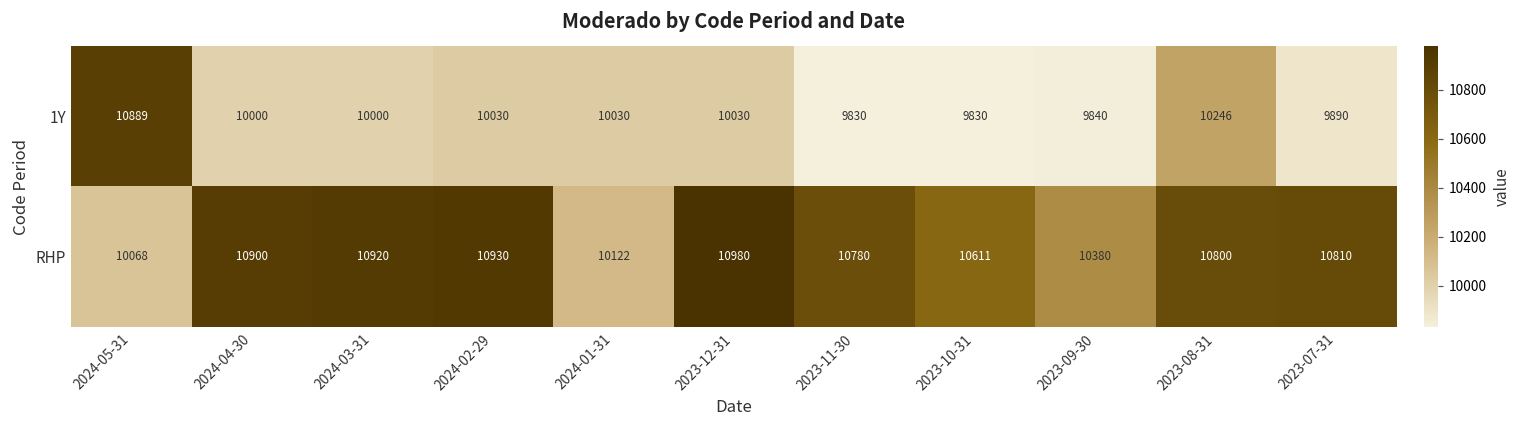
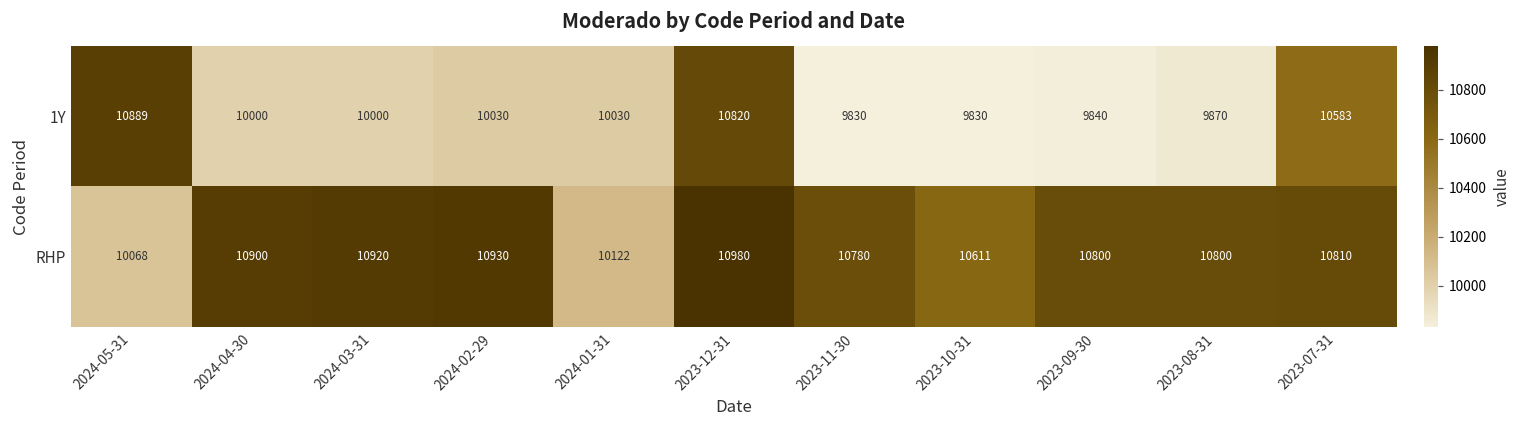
  {
    "1Y": {
      "2024-05-31": 10889,
      "2024-04-30": 10000,
      "2024-03-31": 10000,
      "2024-02-29": 10030,
      "2024-01-31": 10030,
-     "2023-12-31": 10030,
+     "2023-12-31": 10820,
      "2023-11-30": 9830,
      "2023-10-31": 9830,
      "2023-09-30": 9840,
-     "2023-08-31": 10246,
-     "2023-07-31": 9890
+     "2023-08-31": 9870,
+     "2023-07-31": 10583
    },
    "RHP": {
      "2024-05-31": 10068,
      "2024-04-30": 10900,
      "2024-03-31": 10920,
      "2024-02-29": 10930,
      "2024-01-31": 10122,
      "2023-12-31": 10980,
      "2023-11-30": 10780,
      "2023-10-31": 10611,
-     "2023-09-30": 10380,
+     "2023-09-30": 10800,
      "2023-08-31": 10800,
      "2023-07-31": 10810
    }
  }
